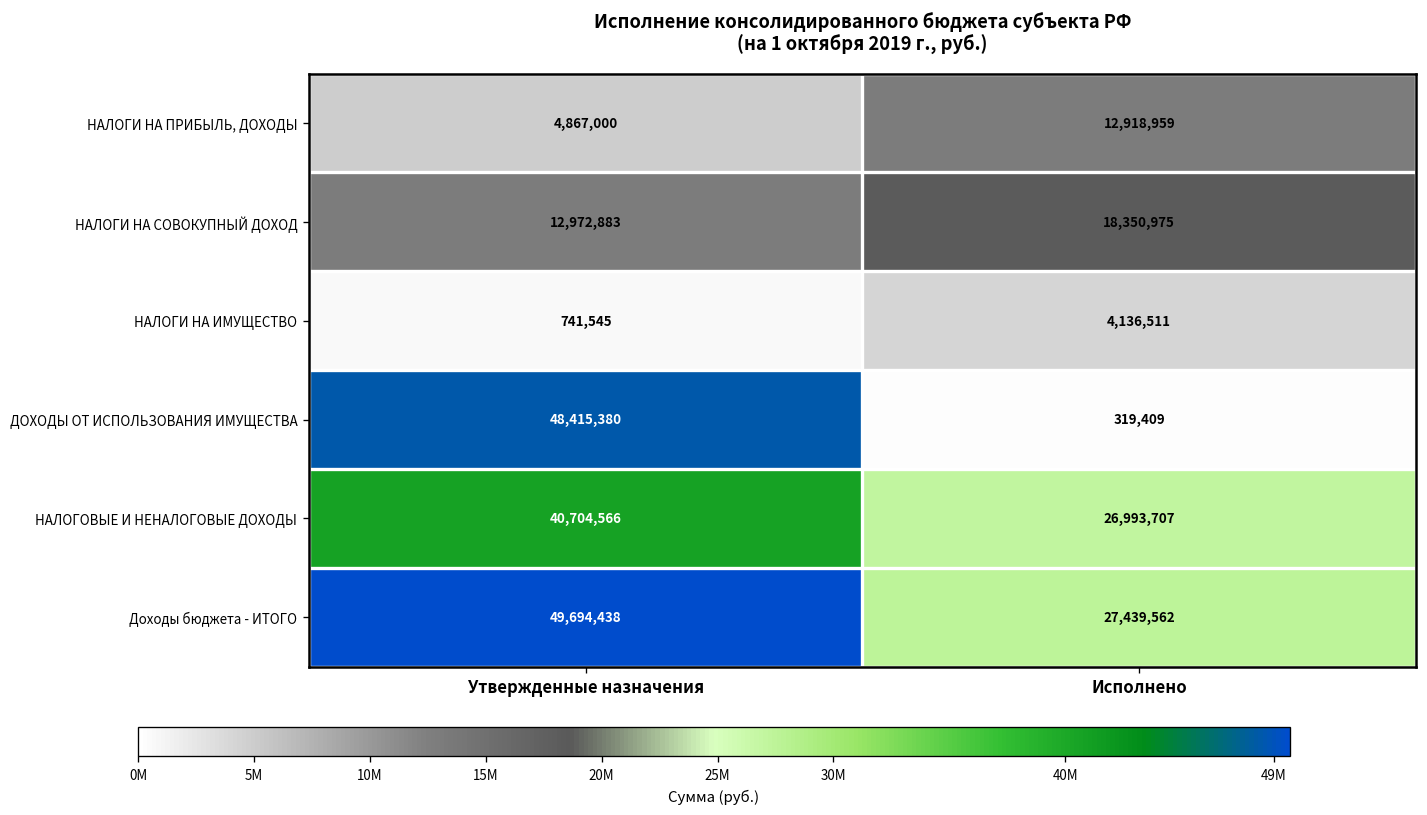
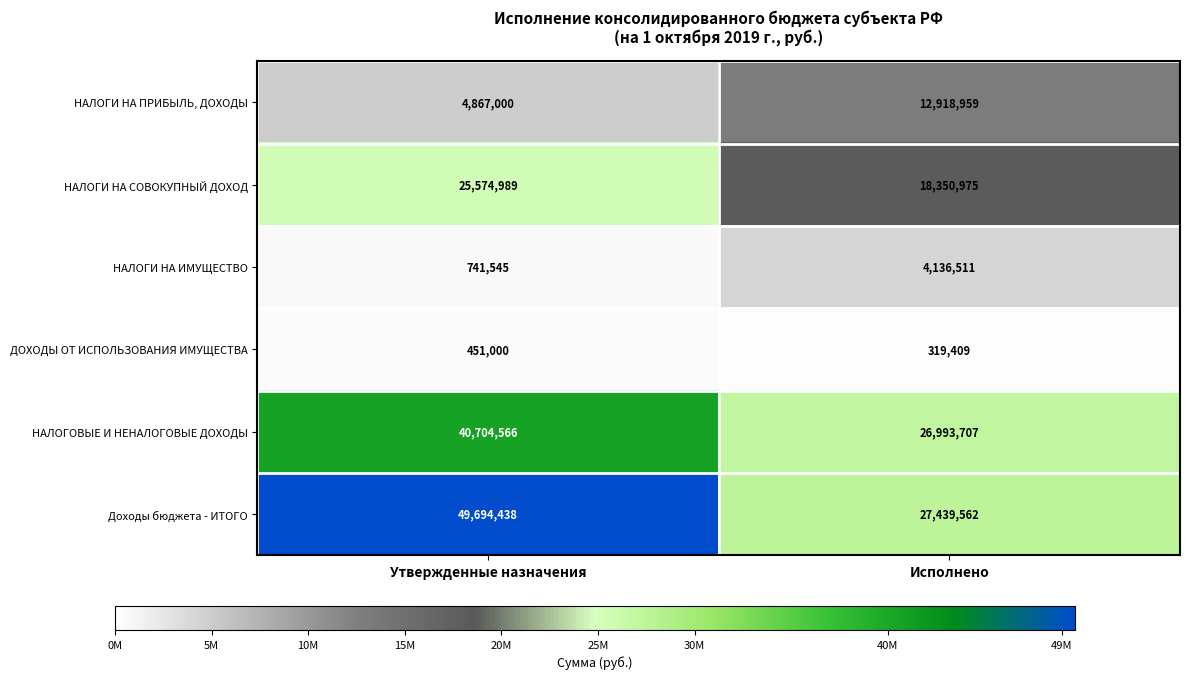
  {
    "НАЛОГИ НА ПРИБЫЛЬ, ДОХОДЫ": {
      "Утвержденные назначения": "4,867,000",
      "Исполнено": "12,918,959"
    },
    "НАЛОГИ НА СОВОКУПНЫЙ ДОХОД": {
-     "Утвержденные назначения": "12,972,883",
+     "Утвержденные назначения": "25,574,989",
      "Исполнено": "18,350,975"
    },
    "НАЛОГИ НА ИМУЩЕСТВО": {
      "Утвержденные назначения": "741,545",
      "Исполнено": "4,136,511"
    },
    "ДОХОДЫ ОТ ИСПОЛЬЗОВАНИЯ ИМУЩЕСТВА": {
-     "Утвержденные назначения": "48,415,380",
+     "Утвержденные назначения": "451,000",
      "Исполнено": "319,409"
    },
    "НАЛОГОВЫЕ И НЕНАЛОГОВЫЕ ДОХОДЫ": {
      "Утвержденные назначения": "40,704,566",
      "Исполнено": "26,993,707"
    },
    "Доходы бюджета - ИТОГО": {
      "Утвержденные назначения": "49,694,438",
      "Исполнено": "27,439,562"
    }
  }
